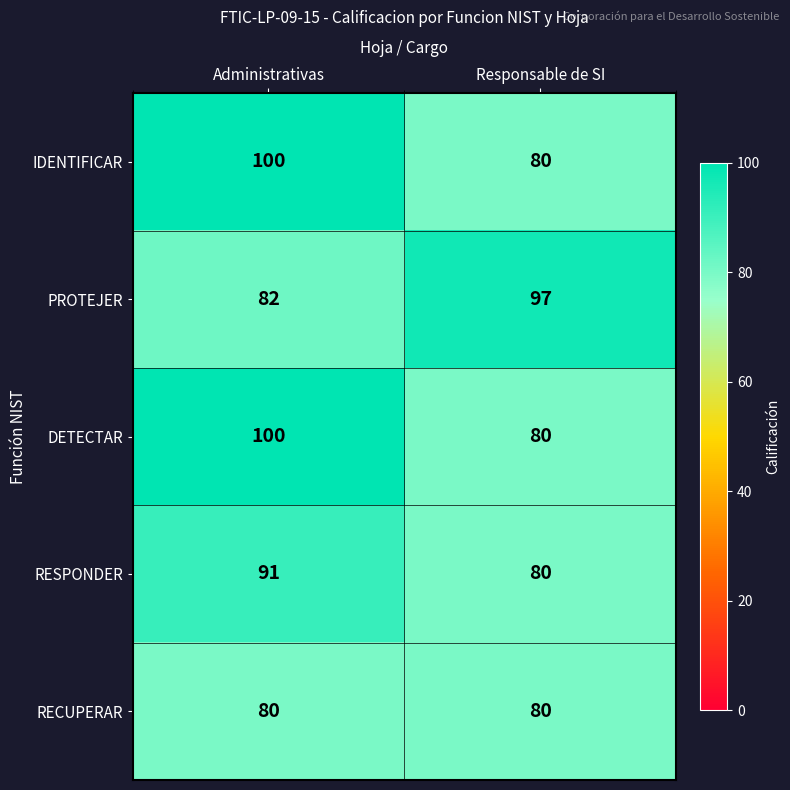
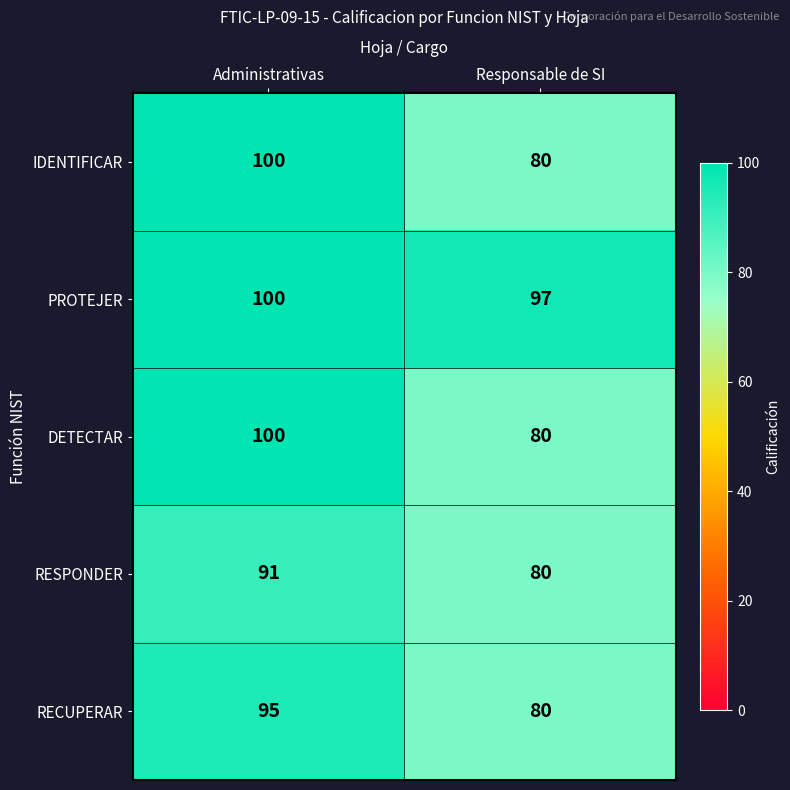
  {
    "IDENTIFICAR": {
      "Administrativas": 100,
      "Responsable de SI": 80
    },
    "PROTEJER": {
-     "Administrativas": 82,
+     "Administrativas": 100,
      "Responsable de SI": 97
    },
    "DETECTAR": {
      "Administrativas": 100,
      "Responsable de SI": 80
    },
    "RESPONDER": {
      "Administrativas": 91,
      "Responsable de SI": 80
    },
    "RECUPERAR": {
-     "Administrativas": 80,
+     "Administrativas": 95,
      "Responsable de SI": 80
    }
  }
